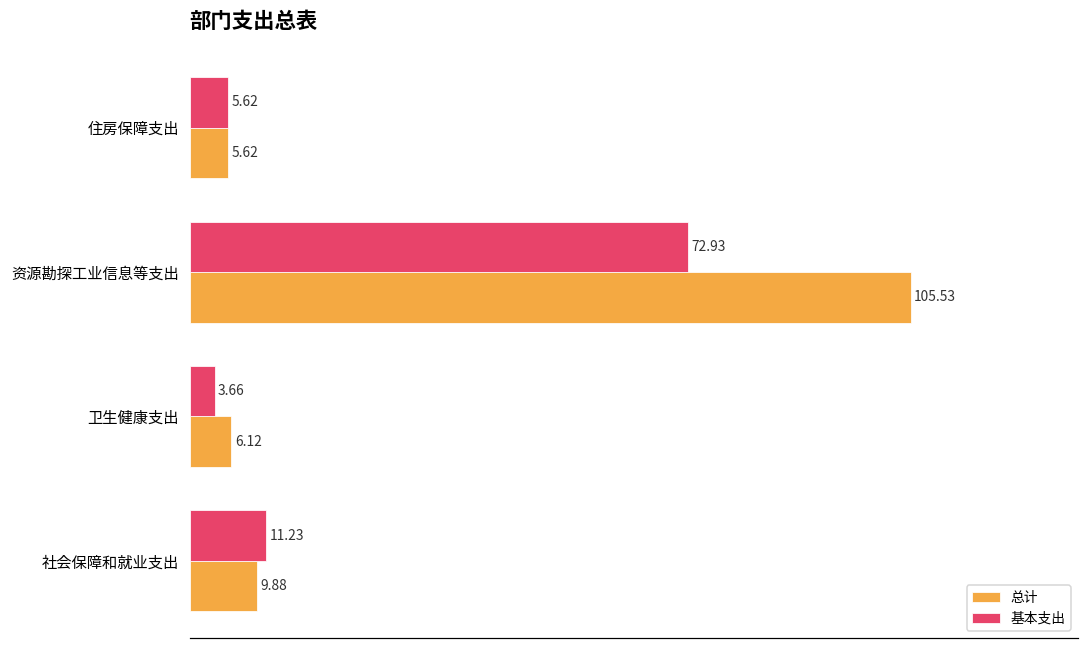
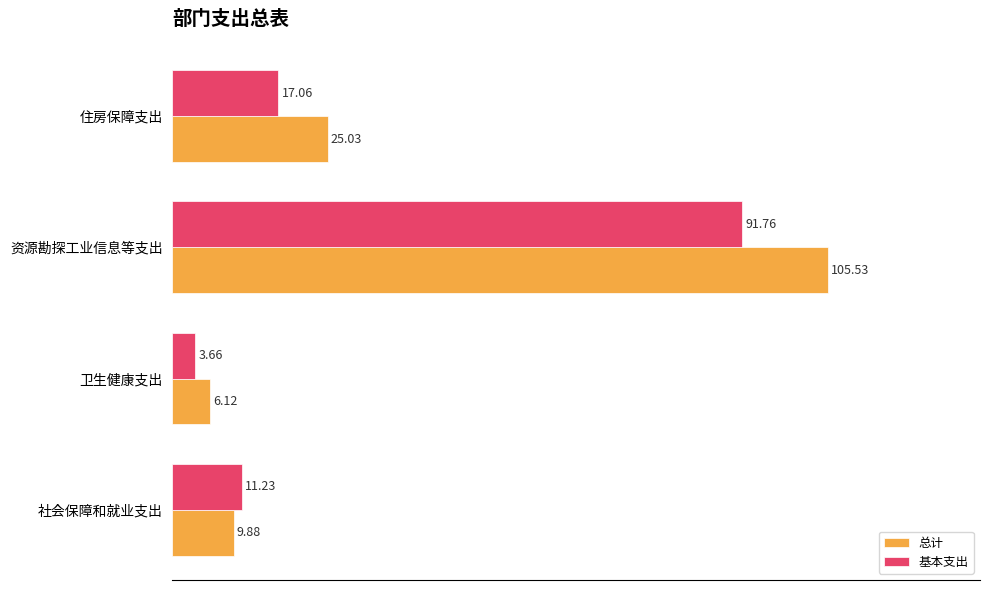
  {
    "总计": {
-     "住房保障支出": 5.62,
+     "住房保障支出": 25.03,
      "资源勘探工业信息等支出": 105.53,
      "卫生健康支出": 6.12,
      "社会保障和就业支出": 9.88
    },
    "基本支出": {
-     "住房保障支出": 5.62,
-     "资源勘探工业信息等支出": 72.93,
+     "住房保障支出": 17.06,
+     "资源勘探工业信息等支出": 91.76,
      "卫生健康支出": 3.66,
      "社会保障和就业支出": 11.23
    }
  }
